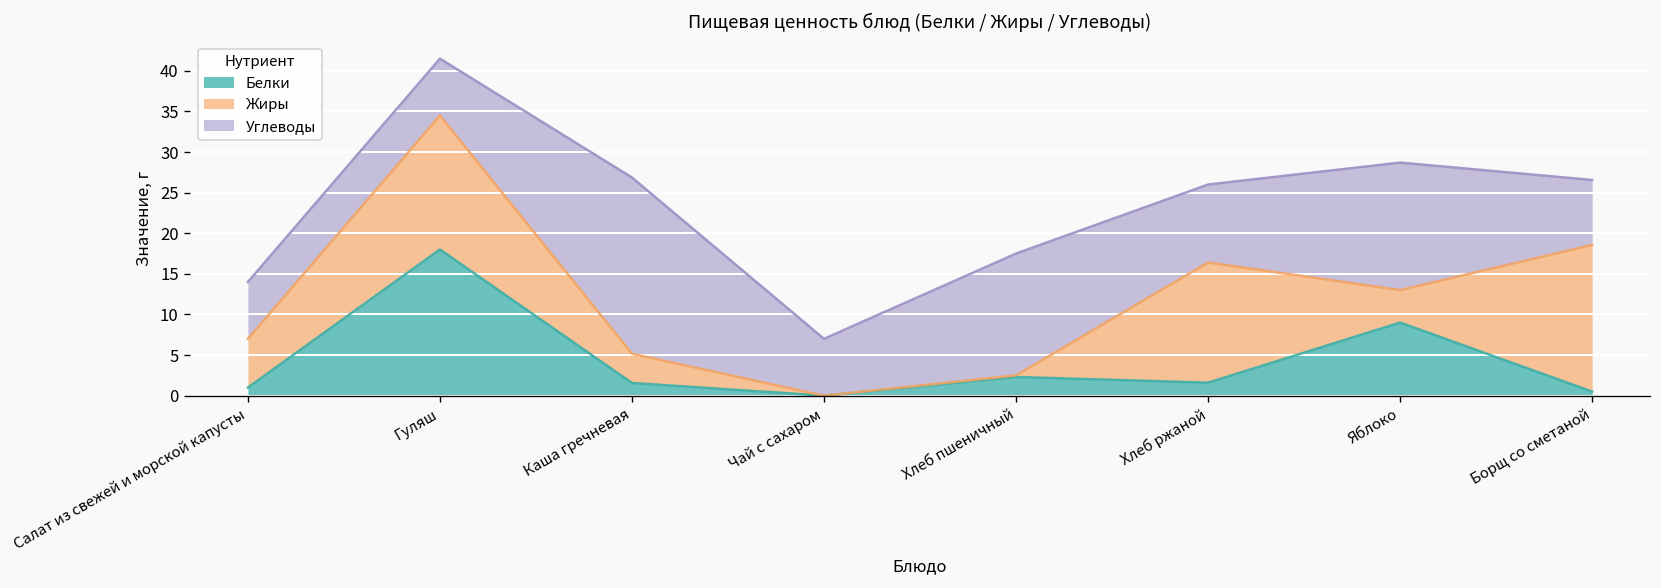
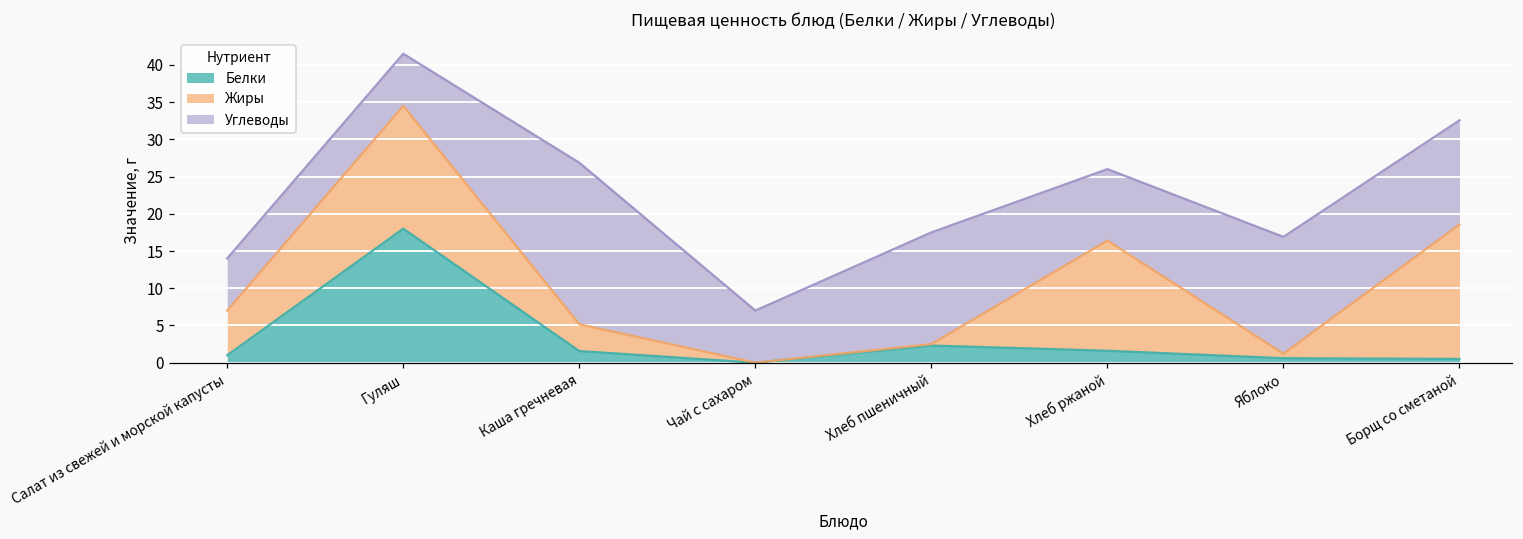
  {
    "Белки": {
      "Салат из свежей и морской капусты": 1,
      "Гуляш": 18,
      "Каша гречневая": 2,
      "Хлеб ржаной": 2,
-     "Яблоко": 9,
+     "Яблоко": 1,
      "Борщ со сметаной": 1
    },
    "Жиры": {
      "Салат из свежей и морской капусты": 6,
      "Гуляш": 17,
      "Каша гречневая": 4,
      "Хлеб ржаной": 15,
-     "Яблоко": 4,
+     "Яблоко": 1,
      "Борщ со сметаной": 18
    },
    "Углеводы": {
      "Салат из свежей и морской капусты": 7,
      "Гуляш": 7,
      "Каша гречневая": 22,
      "Чай с сахаром": 7,
      "Хлеб пшеничный": 15,
      "Хлеб ржаной": 10,
      "Яблоко": 16,
-     "Борщ со сметаной": 8
+     "Борщ со сметаной": 14
    }
  }
